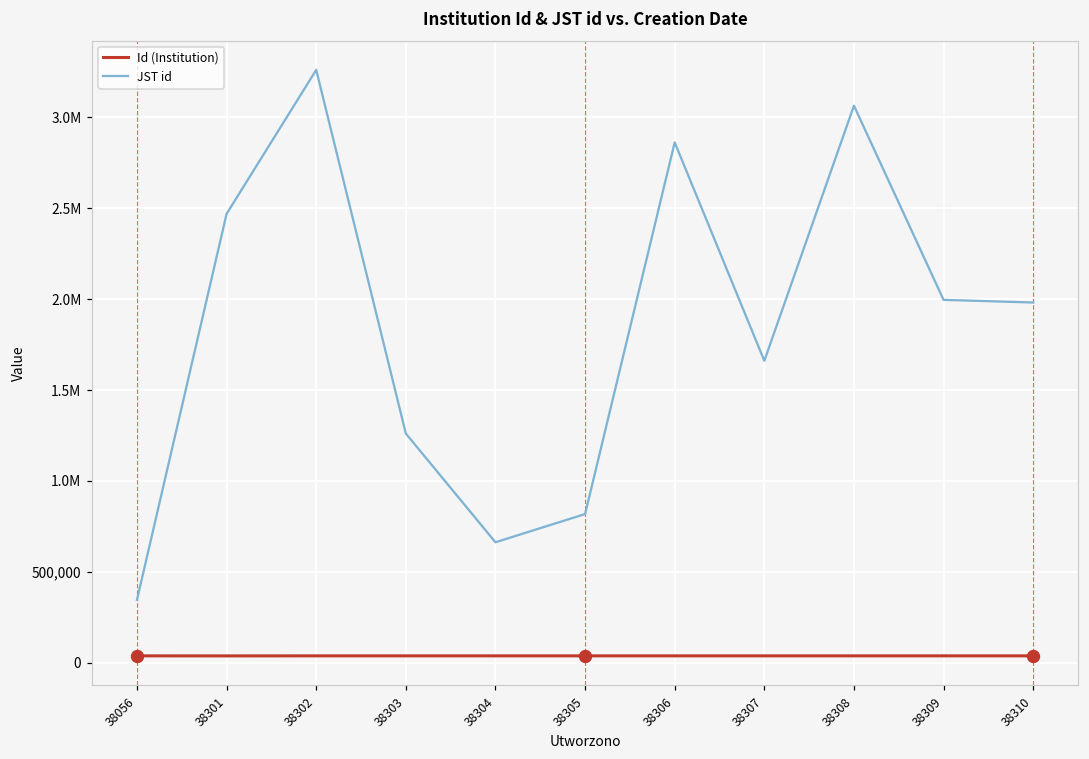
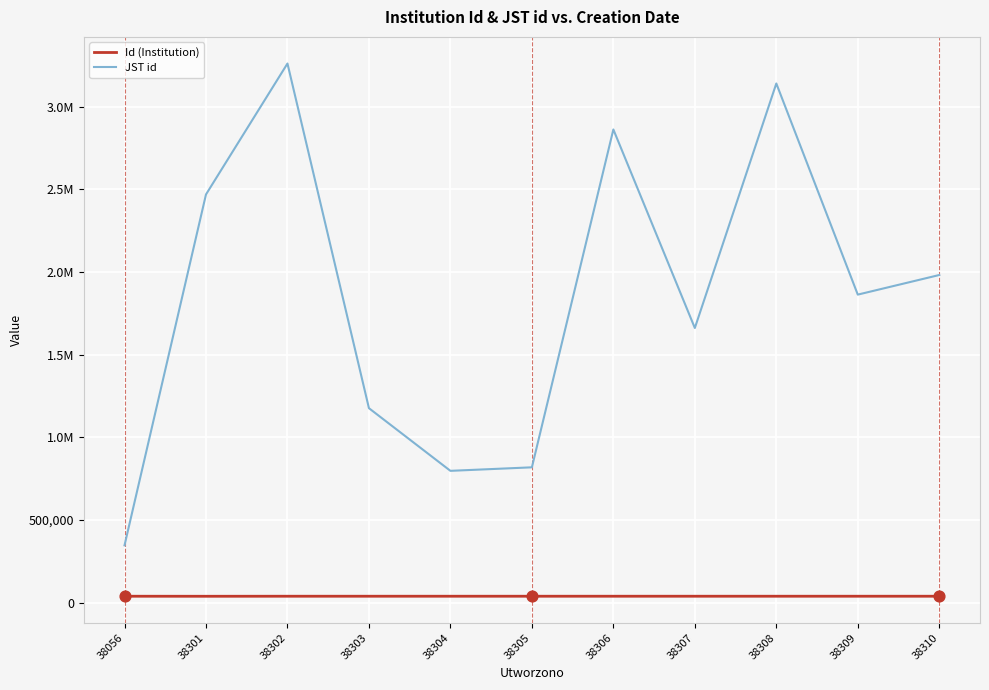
  {
    "JST id": {
      "38056": "350,000",
      "38301": "2,470,000",
      "38302": "3,260,000",
-     "38303": "1,260,000",
-     "38304": "660,000",
+     "38303": "1,180,000",
+     "38304": "800,000",
      "38305": "820,000",
      "38306": "2,860,000",
      "38307": "1,660,000",
-     "38308": "3,060,000",
-     "38309": "2,000,000",
+     "38308": "3,140,000",
+     "38309": "1,860,000",
      "38310": "1,980,000"
    }
  }
